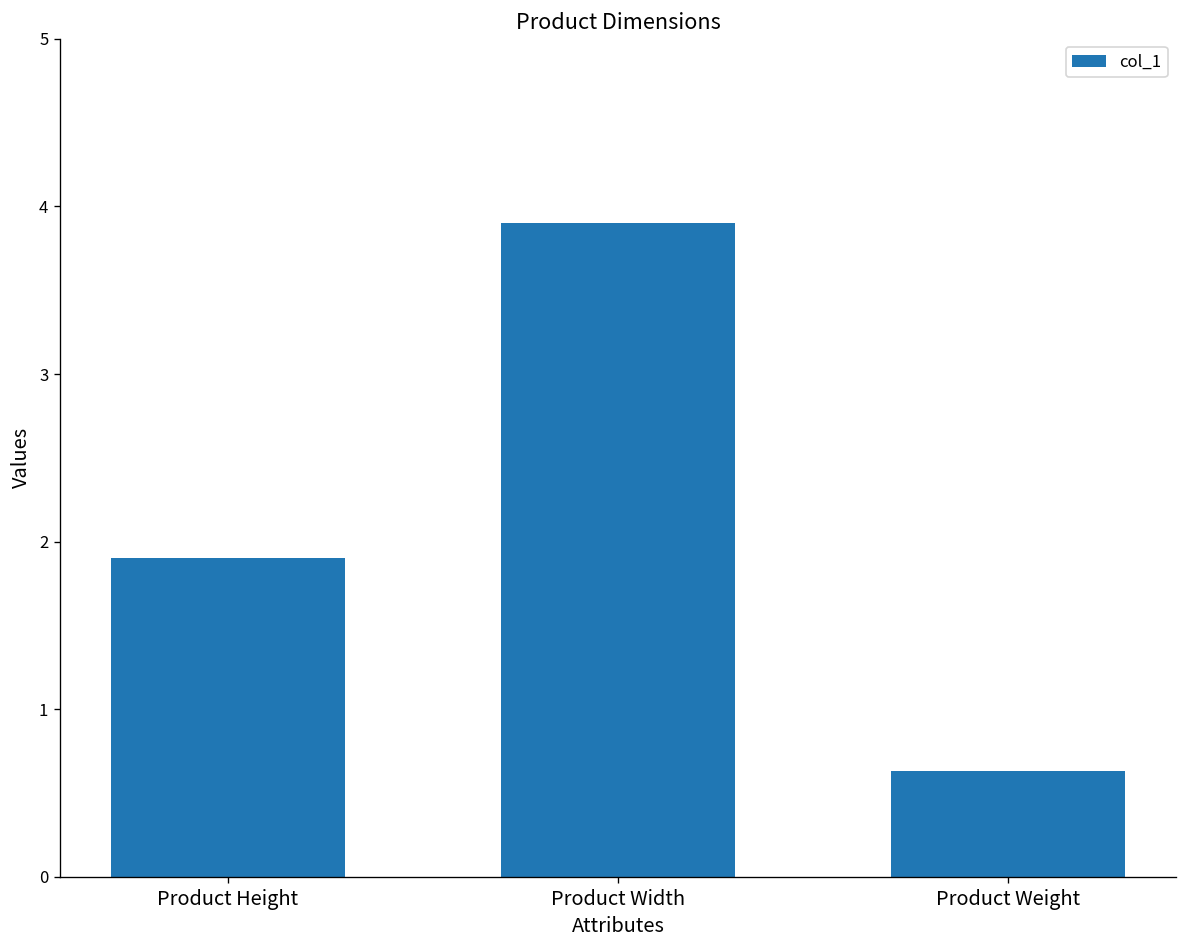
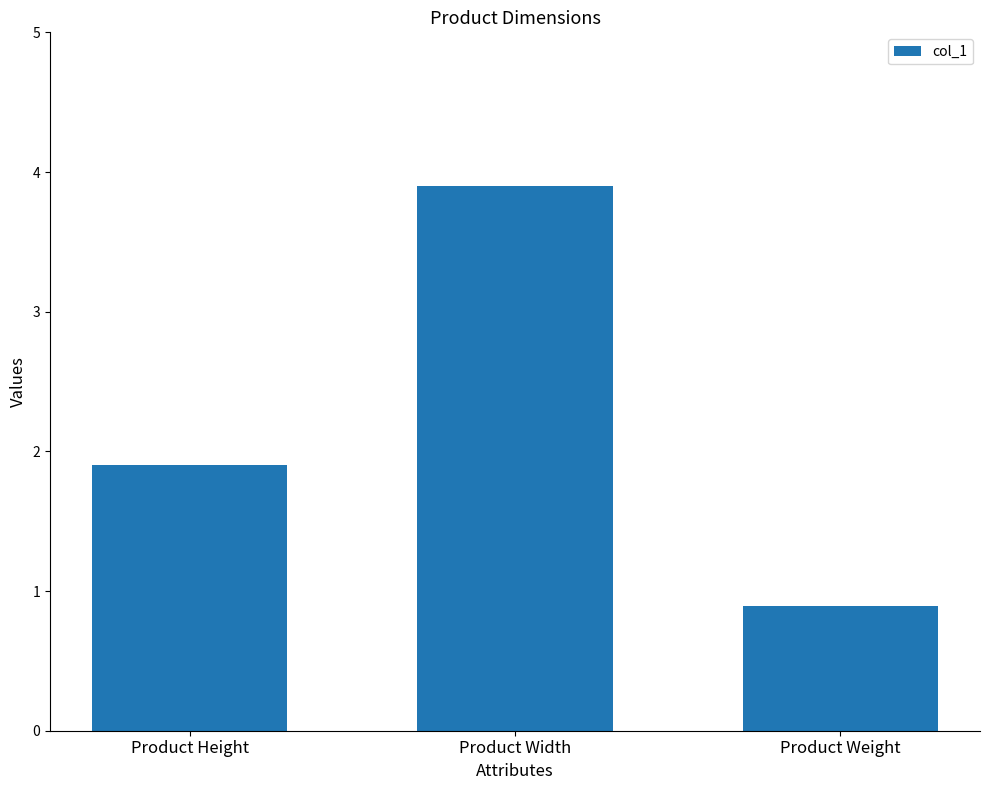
  {
    "Product Height": 1.90,
    "Product Width": 3.90,
-   "Product Weight": 0.63
+   "Product Weight": 0.89
  }
